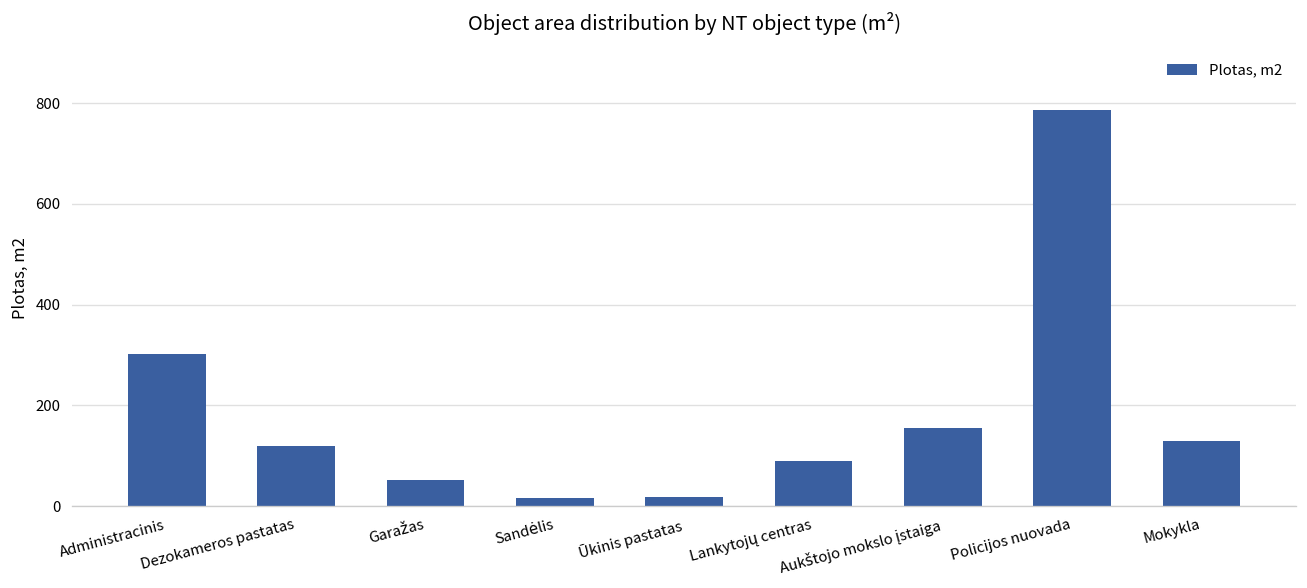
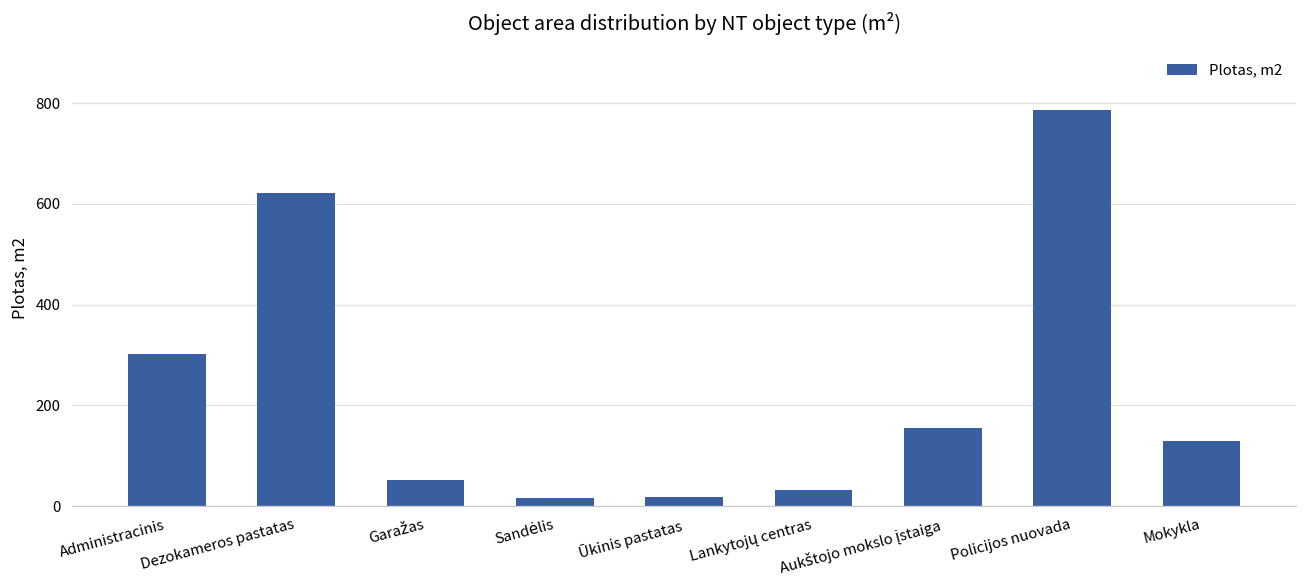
  {
    "Administracinis": 300,
-   "Dezokameros pastatas": 120,
+   "Dezokameros pastatas": 620,
    "Garažas": 50,
    "Sandėlis": 20,
    "Ūkinis pastatas": 20,
-   "Lankytojų centras": 90,
+   "Lankytojų centras": 30,
    "Aukštojo mokslo įstaiga": 150,
    "Policijos nuovada": 790,
    "Mokykla": 130
  }
